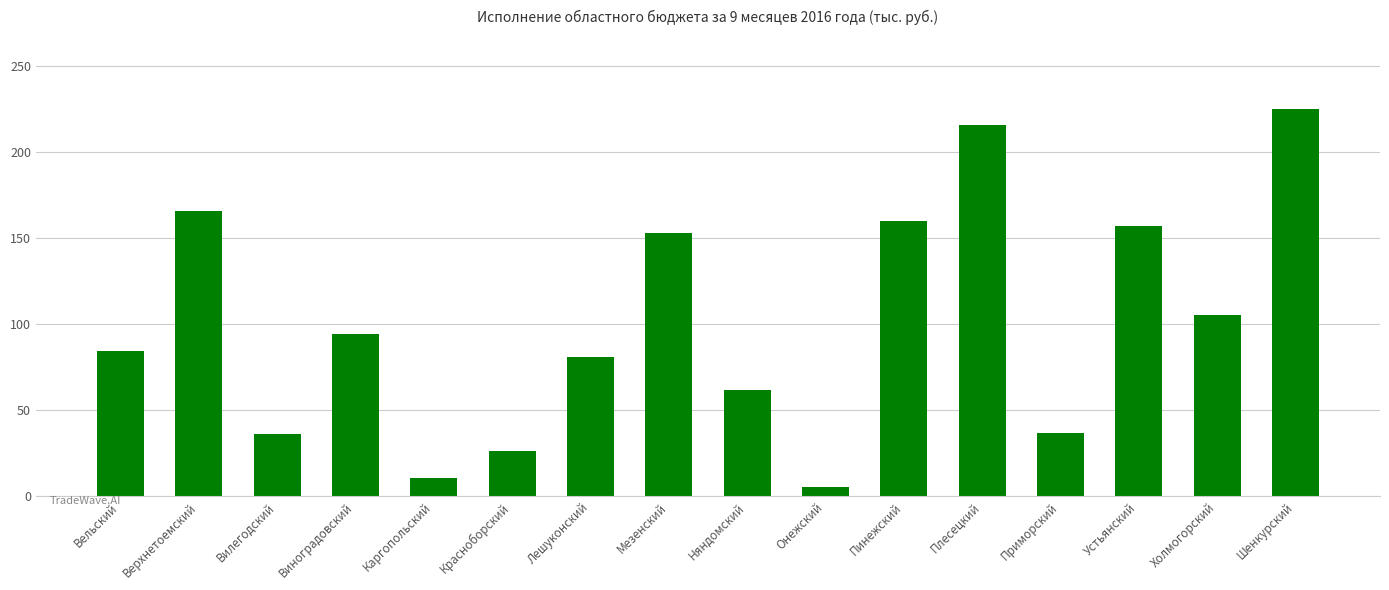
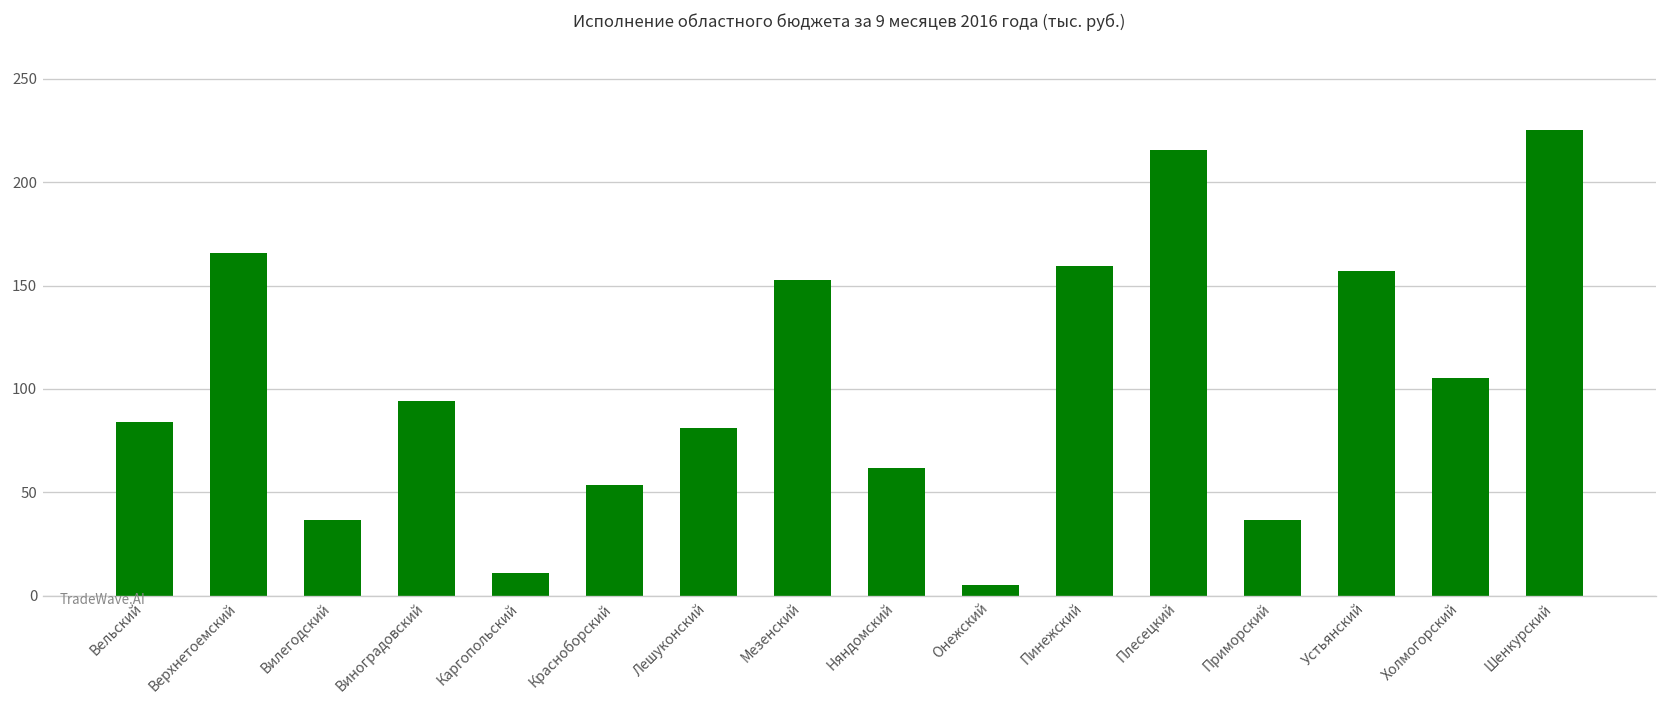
  {
    "Вельский": 84,
    "Верхнетоемский": 166,
    "Вилегодский": 37,
    "Виноградовский": 94,
    "Каргопольский": 11,
-   "Красноборский": 26,
+   "Красноборский": 54,
    "Лешуконский": 81,
    "Мезенский": 153,
    "Няндомский": 62,
    "Онежский": 5,
    "Пинежский": 160,
    "Плесецкий": 216,
    "Приморский": 37,
    "Устьянский": 157,
    "Холмогорский": 105,
    "Шенкурский": 225
  }
